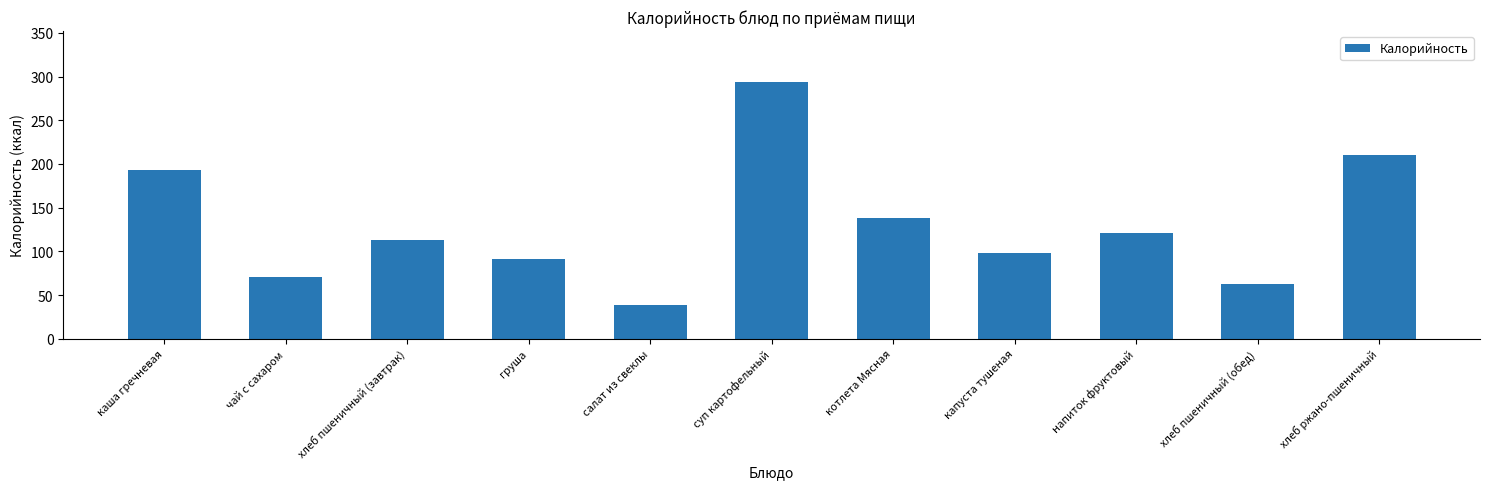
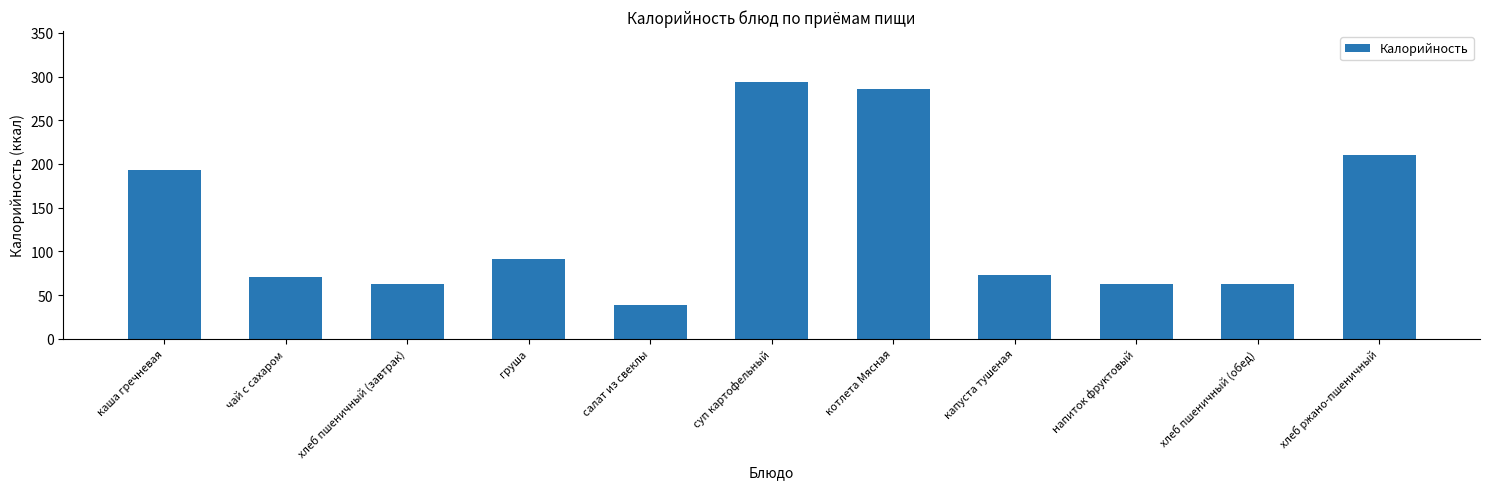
  {
    "каша гречневая": 190,
    "чай с сахаром": 70,
-   "хлеб пшеничный (завтрак)": 110,
+   "хлеб пшеничный (завтрак)": 60,
    "груша": 90,
    "салат из свеклы": 40,
    "суп картофельный": 290,
-   "котлета Мясная": 140,
-   "капуста тушеная": 100,
-   "напиток фруктовый": 120,
+   "котлета Мясная": 290,
+   "капуста тушеная": 70,
+   "напиток фруктовый": 60,
    "хлеб пшеничный (обед)": 60,
    "хлеб ржано-пшеничный": 210
  }
